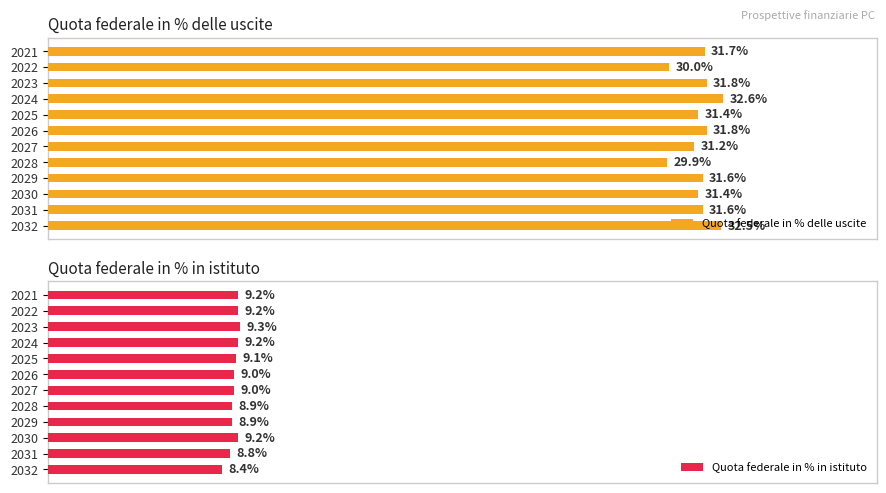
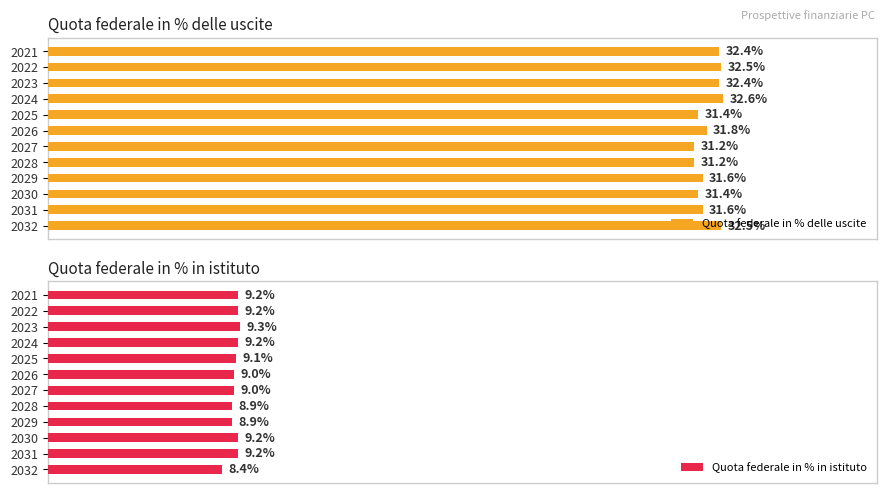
  {
    "Quota federale in % delle uscite": {
-     "2021": "31.7%",
-     "2022": "30.0%",
-     "2023": "31.8%",
+     "2021": "32.4%",
+     "2022": "32.5%",
+     "2023": "32.4%",
      "2024": "32.6%",
      "2025": "31.4%",
      "2026": "31.8%",
      "2027": "31.2%",
-     "2028": "29.9%",
+     "2028": "31.2%",
      "2029": "31.6%",
      "2030": "31.4%",
      "2031": "31.6%",
      "2032": "32.5%"
    },
    "Quota federale in % in istituto": {
      "2021": "9.2%",
      "2022": "9.2%",
      "2023": "9.3%",
      "2024": "9.2%",
      "2025": "9.1%",
      "2026": "9.0%",
      "2027": "9.0%",
      "2028": "8.9%",
      "2029": "8.9%",
      "2030": "9.2%",
-     "2031": "8.8%",
+     "2031": "9.2%",
      "2032": "8.4%"
    }
  }
